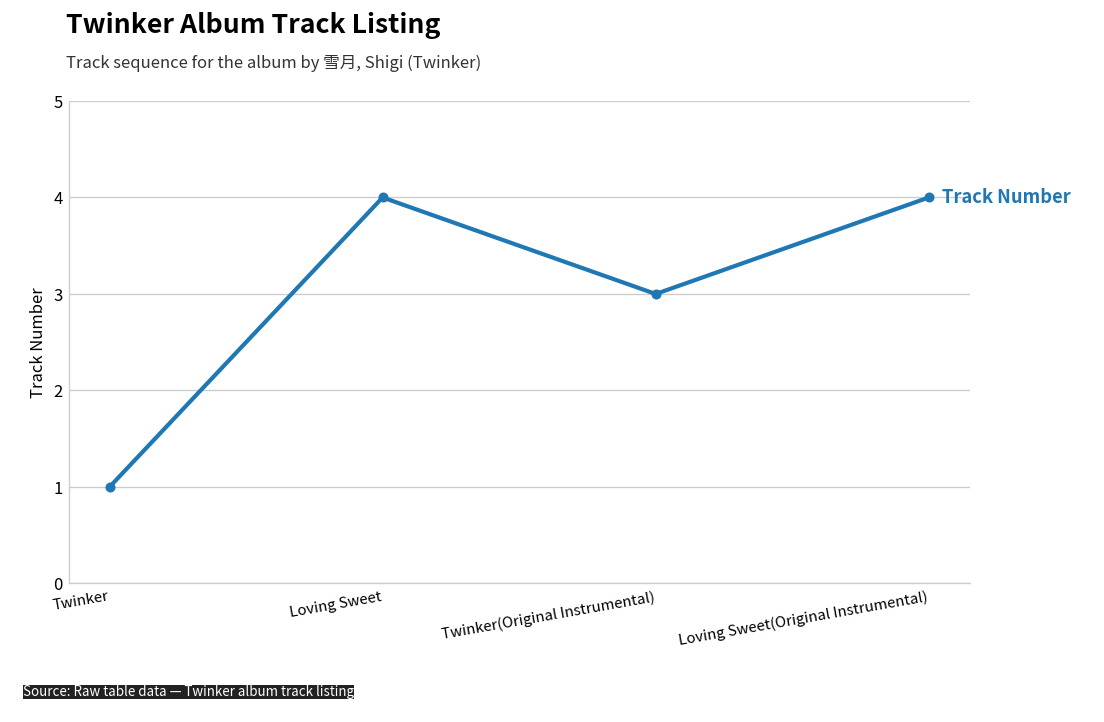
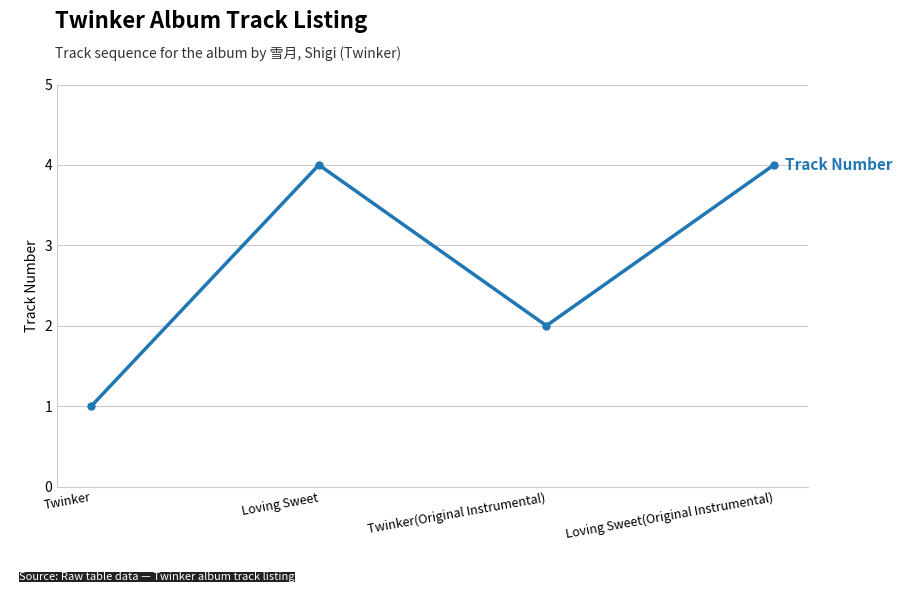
  {
    "Twinker": 1,
    "Loving Sweet": 4,
-   "Twinker(Original Instrumental)": 3,
+   "Twinker(Original Instrumental)": 2,
    "Loving Sweet(Original Instrumental)": 4
  }
